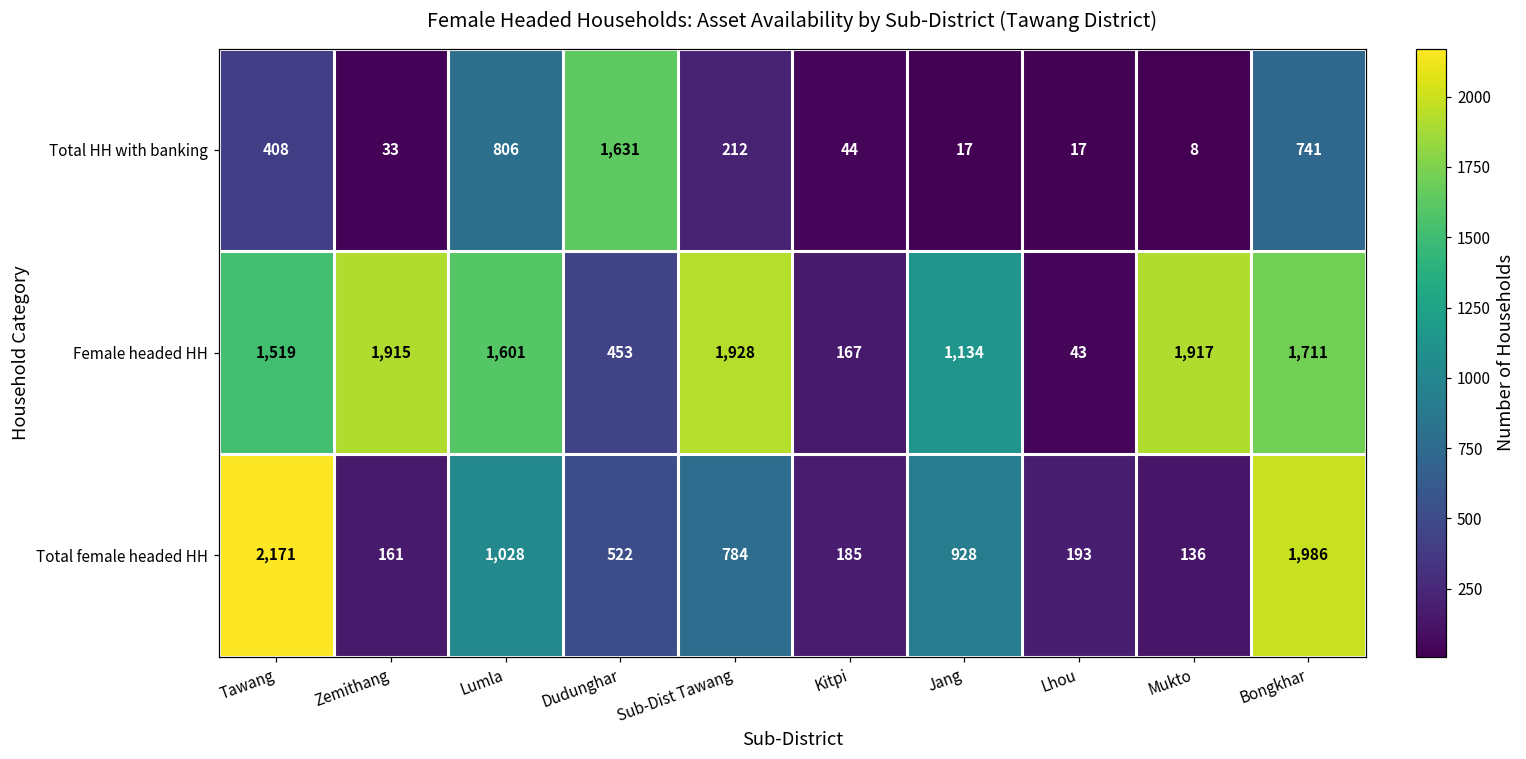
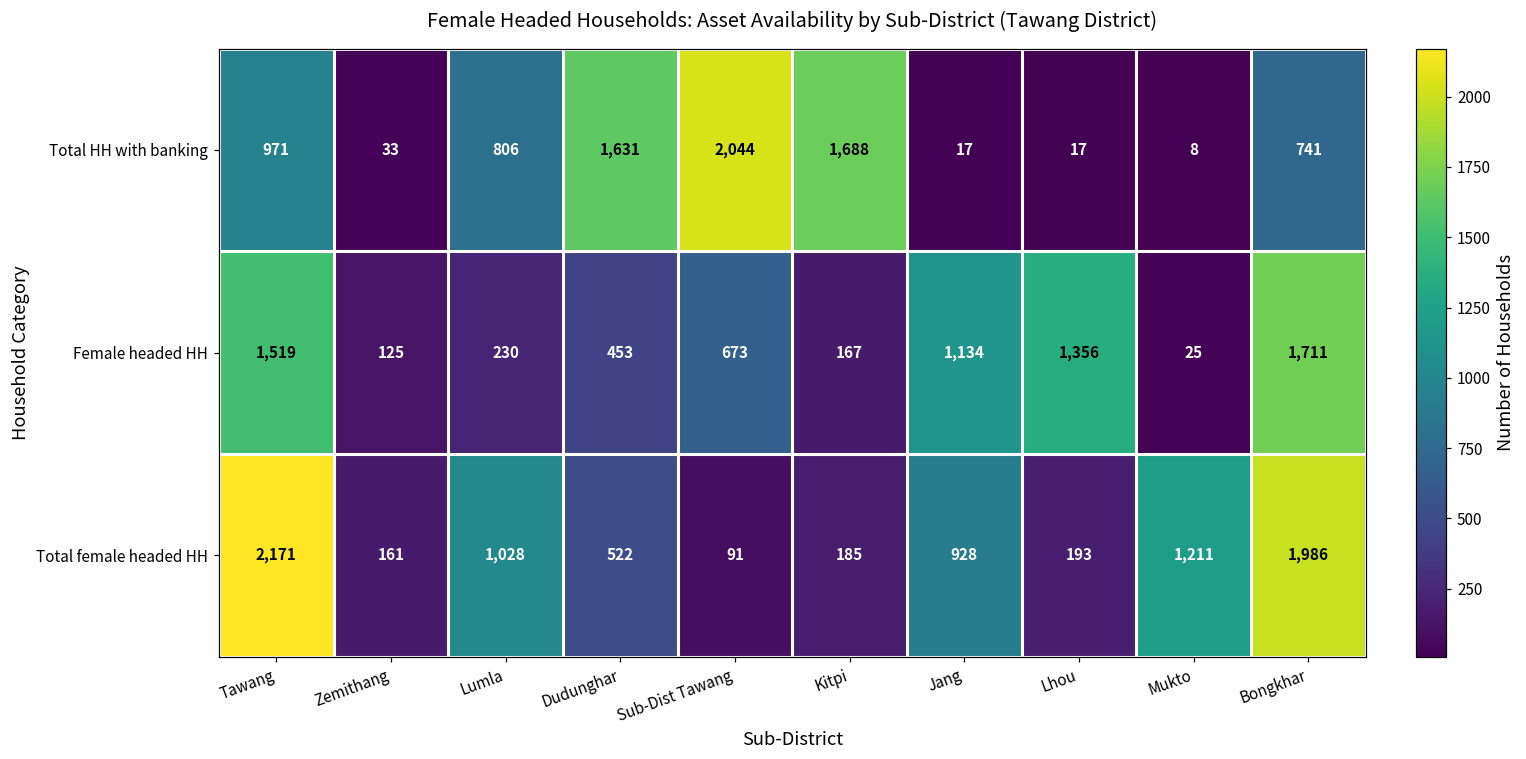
  {
    "Total HH with banking": {
-     "Tawang": "408",
+     "Tawang": "971",
      "Zemithang": "33",
      "Lumla": "806",
      "Dudunghar": "1,631",
-     "Sub-Dist Tawang": "212",
-     "Kitpi": "44",
+     "Sub-Dist Tawang": "2,044",
+     "Kitpi": "1,688",
      "Jang": "17",
      "Lhou": "17",
      "Mukto": "8",
      "Bongkhar": "741"
    },
    "Female headed HH": {
      "Tawang": "1,519",
-     "Zemithang": "1,915",
-     "Lumla": "1,601",
+     "Zemithang": "125",
+     "Lumla": "230",
      "Dudunghar": "453",
-     "Sub-Dist Tawang": "1,928",
+     "Sub-Dist Tawang": "673",
      "Kitpi": "167",
      "Jang": "1,134",
-     "Lhou": "43",
-     "Mukto": "1,917",
+     "Lhou": "1,356",
+     "Mukto": "25",
      "Bongkhar": "1,711"
    },
    "Total female headed HH": {
      "Tawang": "2,171",
      "Zemithang": "161",
      "Lumla": "1,028",
      "Dudunghar": "522",
-     "Sub-Dist Tawang": "784",
+     "Sub-Dist Tawang": "91",
      "Kitpi": "185",
      "Jang": "928",
      "Lhou": "193",
-     "Mukto": "136",
+     "Mukto": "1,211",
      "Bongkhar": "1,986"
    }
  }
